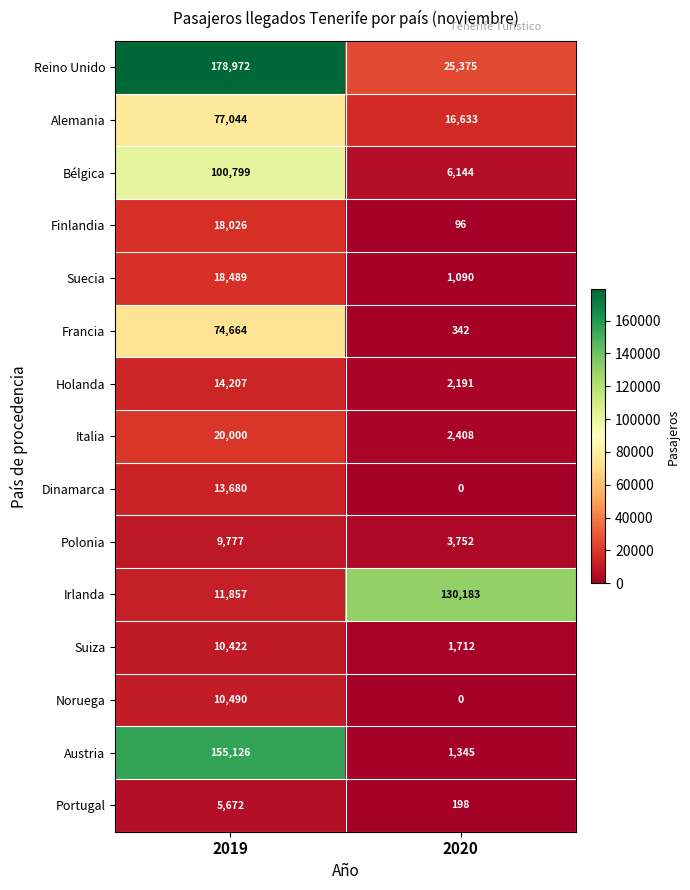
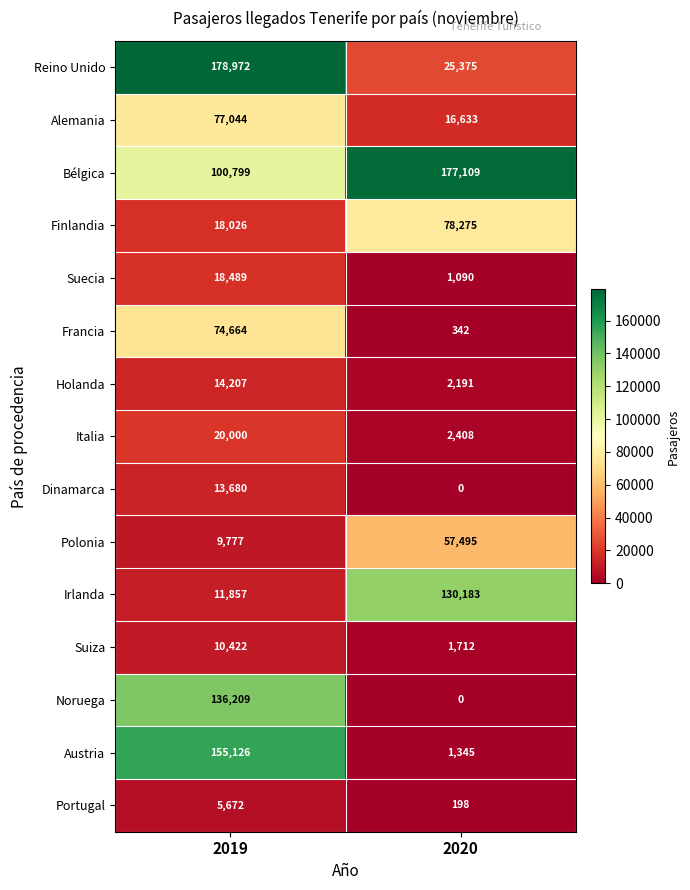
  {
    "Reino Unido": {
      "2019": "178,972",
      "2020": "25,375"
    },
    "Alemania": {
      "2019": "77,044",
      "2020": "16,633"
    },
    "Bélgica": {
      "2019": "100,799",
-     "2020": "6,144"
+     "2020": "177,109"
    },
    "Finlandia": {
      "2019": "18,026",
-     "2020": "96"
+     "2020": "78,275"
    },
    "Suecia": {
      "2019": "18,489",
      "2020": "1,090"
    },
    "Francia": {
      "2019": "74,664",
      "2020": "342"
    },
    "Holanda": {
      "2019": "14,207",
      "2020": "2,191"
    },
    "Italia": {
      "2019": "20,000",
      "2020": "2,408"
    },
    "Dinamarca": {
      "2019": "13,680",
      "2020": "0"
    },
    "Polonia": {
      "2019": "9,777",
-     "2020": "3,752"
+     "2020": "57,495"
    },
    "Irlanda": {
      "2019": "11,857",
      "2020": "130,183"
    },
    "Suiza": {
      "2019": "10,422",
      "2020": "1,712"
    },
    "Noruega": {
-     "2019": "10,490",
+     "2019": "136,209",
      "2020": "0"
    },
    "Austria": {
      "2019": "155,126",
      "2020": "1,345"
    },
    "Portugal": {
      "2019": "5,672",
      "2020": "198"
    }
  }
